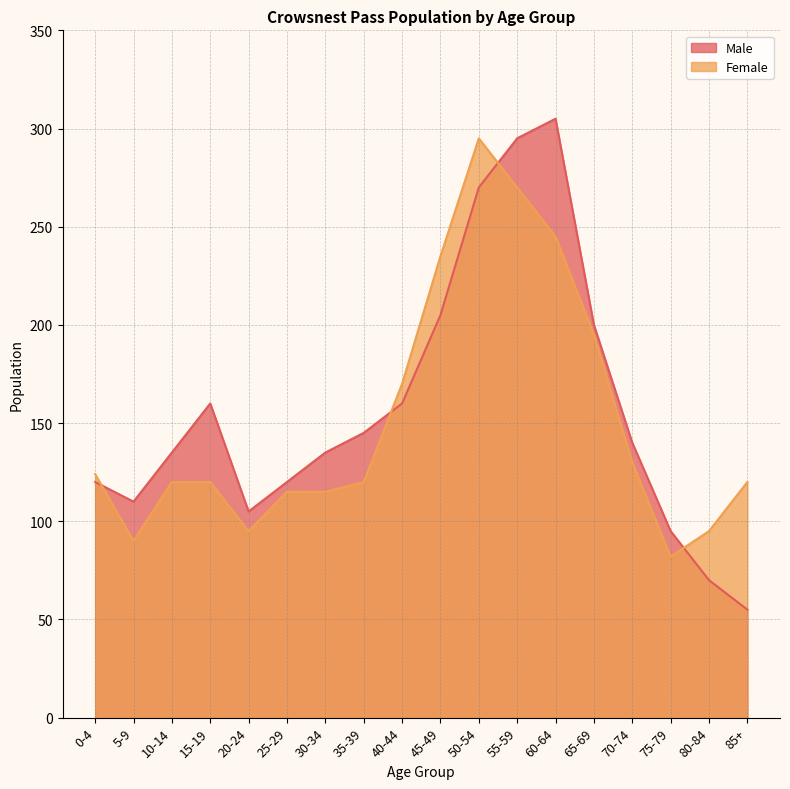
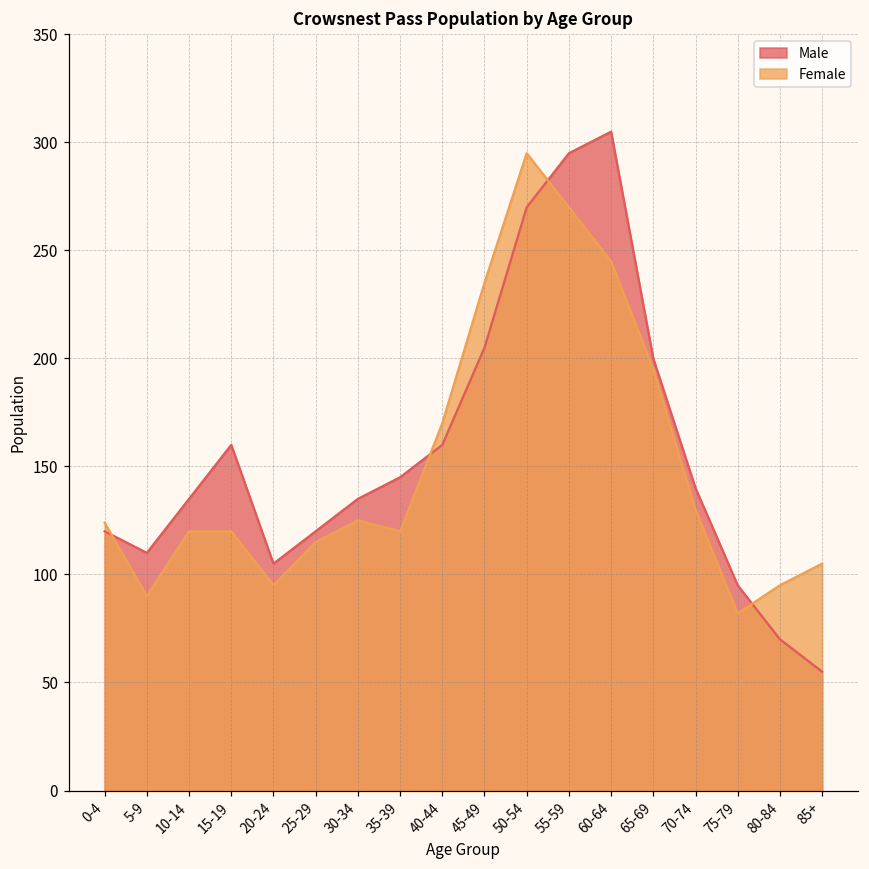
  {
    "Male": {
      "0-4": 120,
      "5-9": 110,
      "10-14": 135,
      "15-19": 160,
      "20-24": 105,
      "25-29": 120,
      "30-34": 135,
      "35-39": 145,
      "40-44": 160,
      "45-49": 205,
      "50-54": 270,
      "55-59": 295,
      "60-64": 305,
      "65-69": 200,
      "70-74": 140,
      "75-79": 95,
      "80-84": 70,
      "85+": 55
    },
    "Female": {
      "0-4": 124,
      "5-9": 90,
      "10-14": 120,
      "15-19": 120,
      "20-24": 95,
      "25-29": 115,
-     "30-34": 115,
+     "30-34": 125,
      "35-39": 120,
      "40-44": 170,
      "45-49": 235,
      "50-54": 295,
      "55-59": 270,
      "60-64": 245,
      "65-69": 195,
      "70-74": 130,
      "75-79": 82,
      "80-84": 95,
-     "85+": 120
+     "85+": 105
    }
  }
